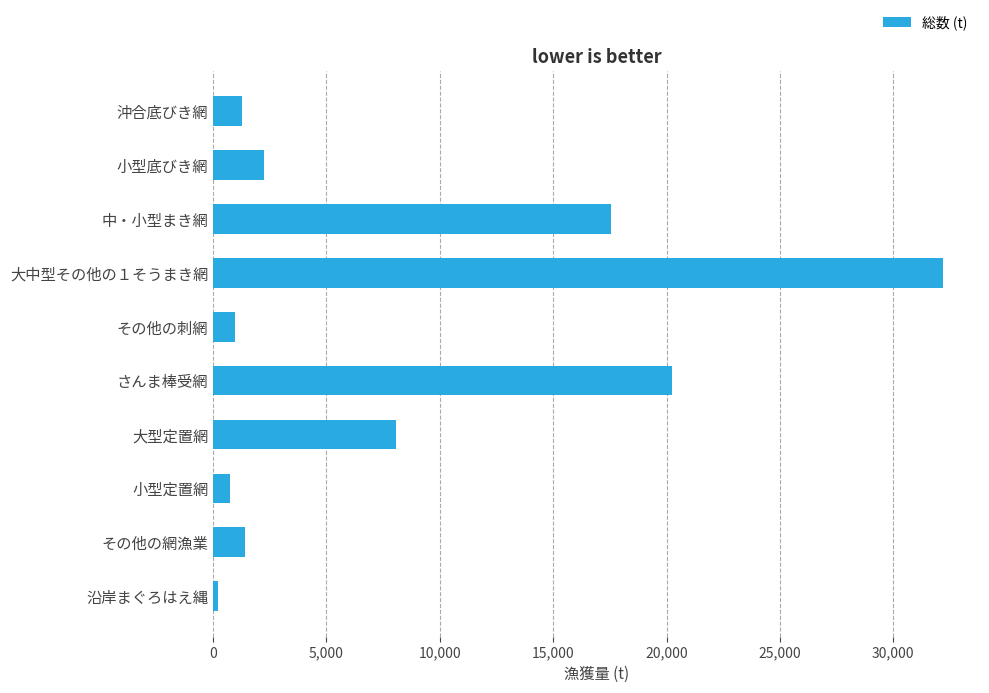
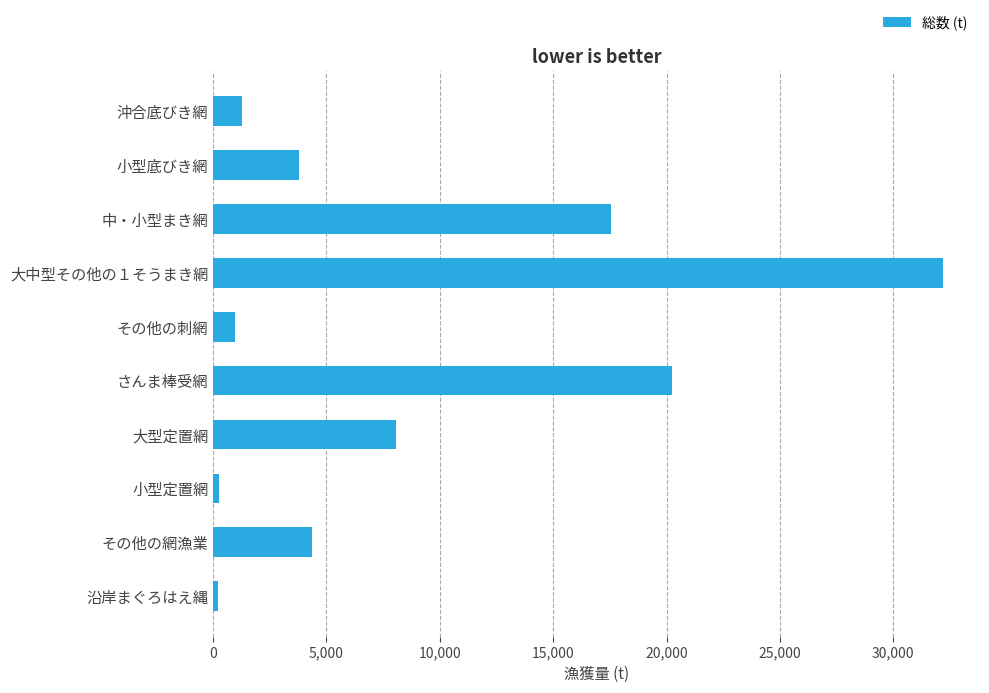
  {
    "沖合底びき網": "1,300",
-   "小型底びき網": "2,300",
+   "小型底びき網": "3,800",
    "中・小型まき網": "17,500",
    "大中型その他の１そうまき網": "32,200",
    "その他の刺網": "1,000",
    "さんま棒受網": "20,200",
    "大型定置網": "8,100",
-   "小型定置網": "800",
-   "その他の網漁業": "1,400",
+   "小型定置網": "200",
+   "その他の網漁業": "4,400",
    "沿岸まぐろはえ縄": "200"
  }
